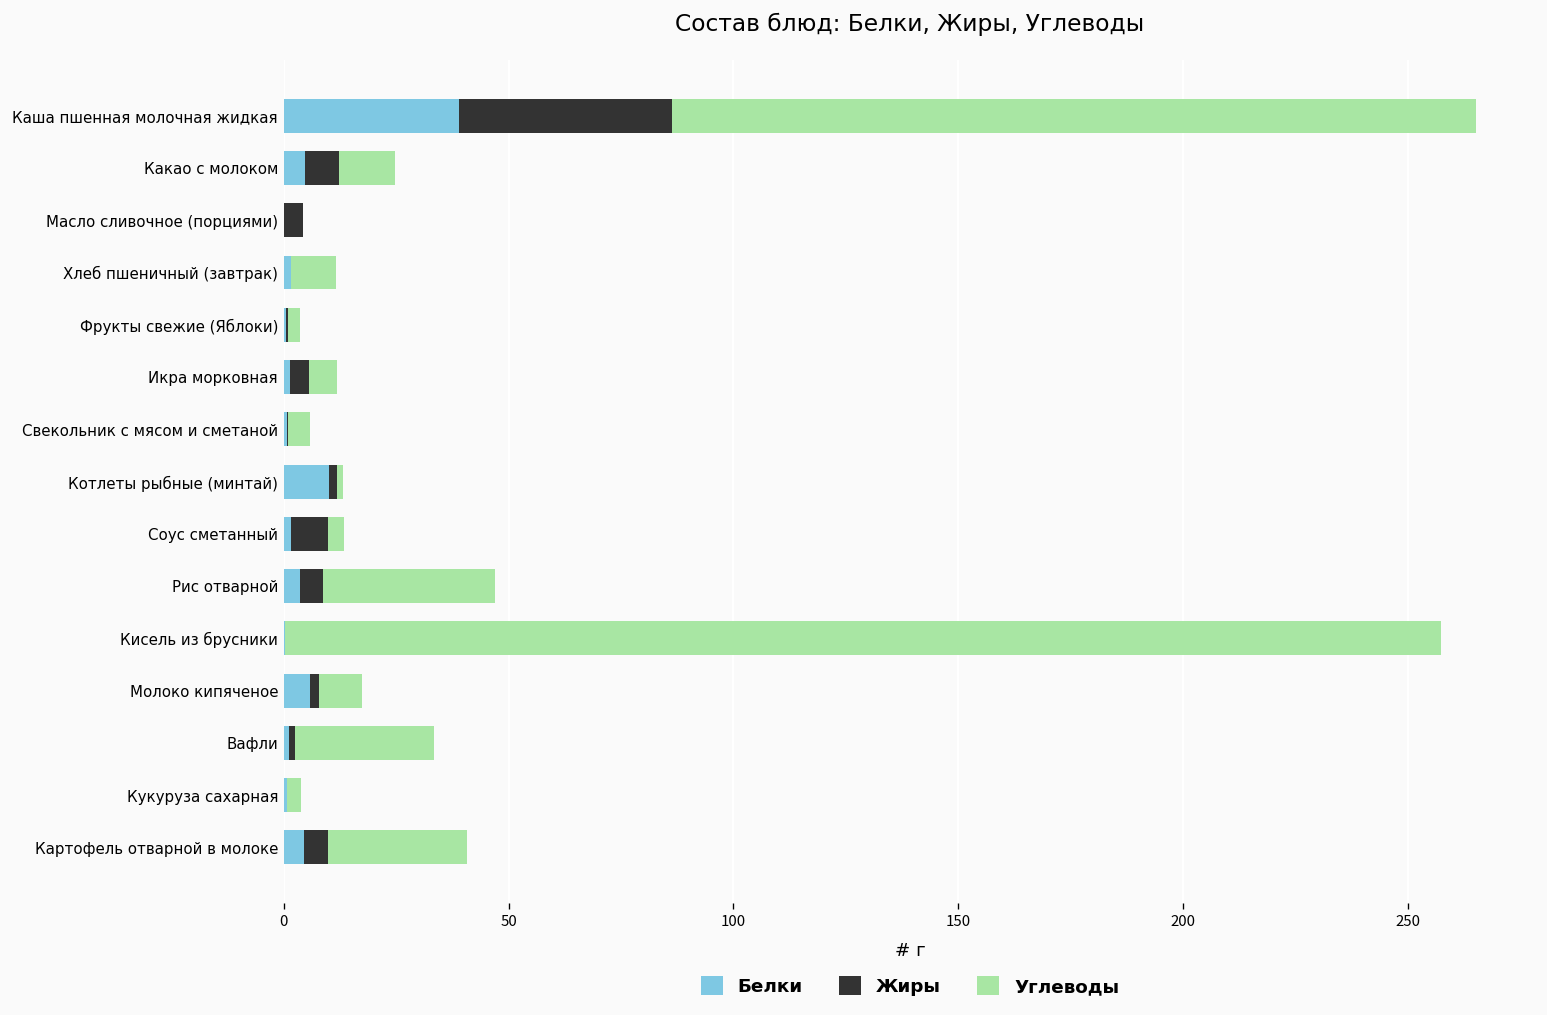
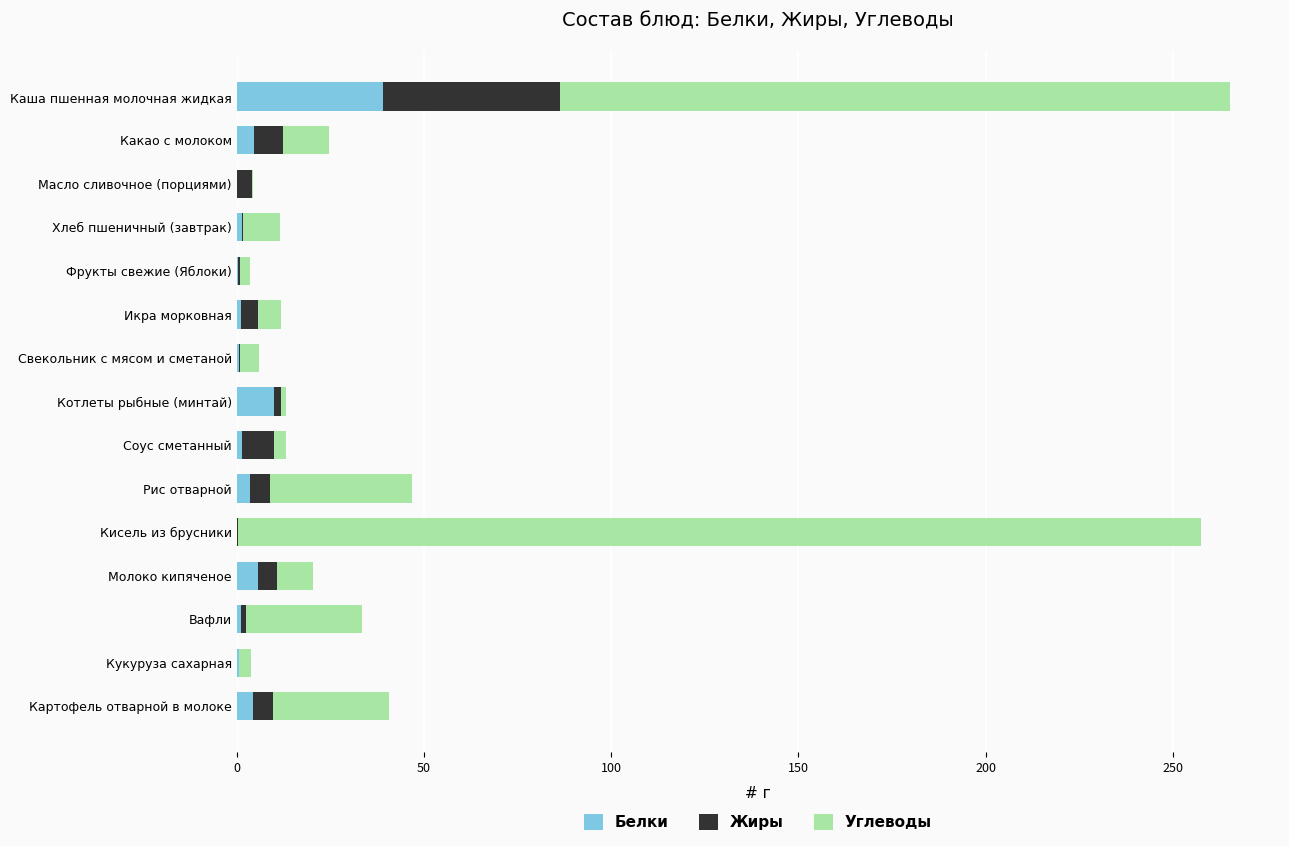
  {
    "Белки": {
      "Каша пшенная молочная жидкая": 39,
      "Какао с молоком": 5,
      "Хлеб пшеничный (завтрак)": 2,
      "Икра морковная": 1,
      "Свекольник с мясом и сметаной": 1,
      "Котлеты рыбные (минтай)": 10,
      "Соус сметанный": 2,
      "Рис отварной": 4,
      "Молоко кипяченое": 6,
      "Вафли": 1,
      "Картофель отварной в молоке": 4
    },
    "Жиры": {
      "Каша пшенная молочная жидкая": 47,
      "Какао с молоком": 8,
      "Масло сливочное (порциями)": 4,
      "Икра морковная": 4,
      "Котлеты рыбные (минтай)": 2,
      "Соус сметанный": 8,
      "Рис отварной": 5,
-     "Молоко кипяченое": 2,
+     "Молоко кипяченое": 5,
      "Вафли": 1,
      "Картофель отварной в молоке": 5
    },
    "Углеводы": {
      "Каша пшенная молочная жидкая": 179,
      "Какао с молоком": 12,
      "Хлеб пшеничный (завтрак)": 10,
      "Фрукты свежие (Яблоки)": 3,
      "Икра морковная": 6,
      "Свекольник с мясом и сметаной": 5,
      "Котлеты рыбные (минтай)": 1,
      "Соус сметанный": 3,
      "Рис отварной": 38,
      "Кисель из брусники": 257,
      "Молоко кипяченое": 10,
      "Вафли": 31,
      "Кукуруза сахарная": 3,
      "Картофель отварной в молоке": 31
    }
  }
